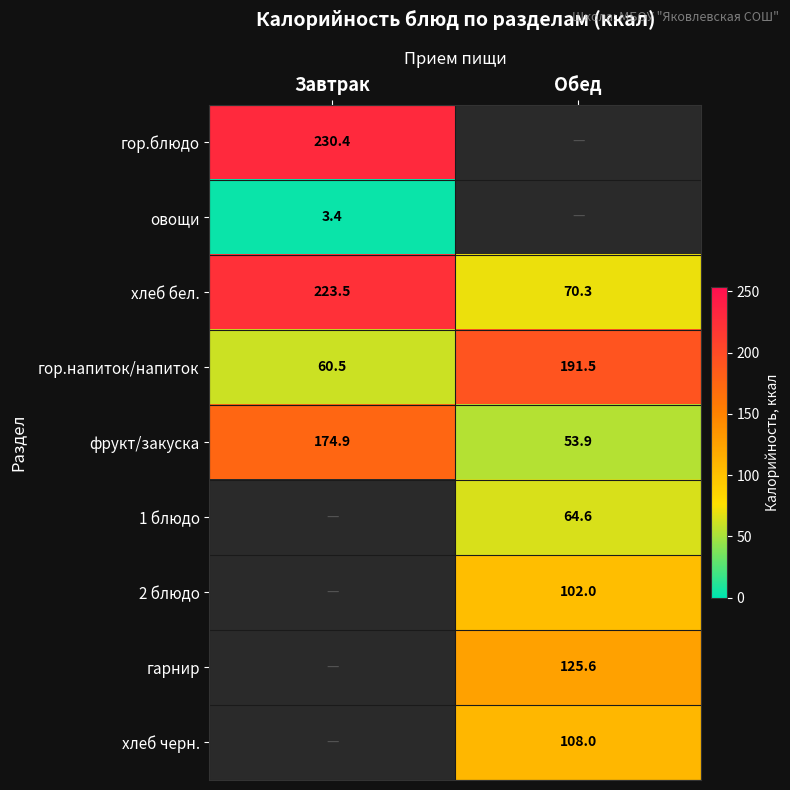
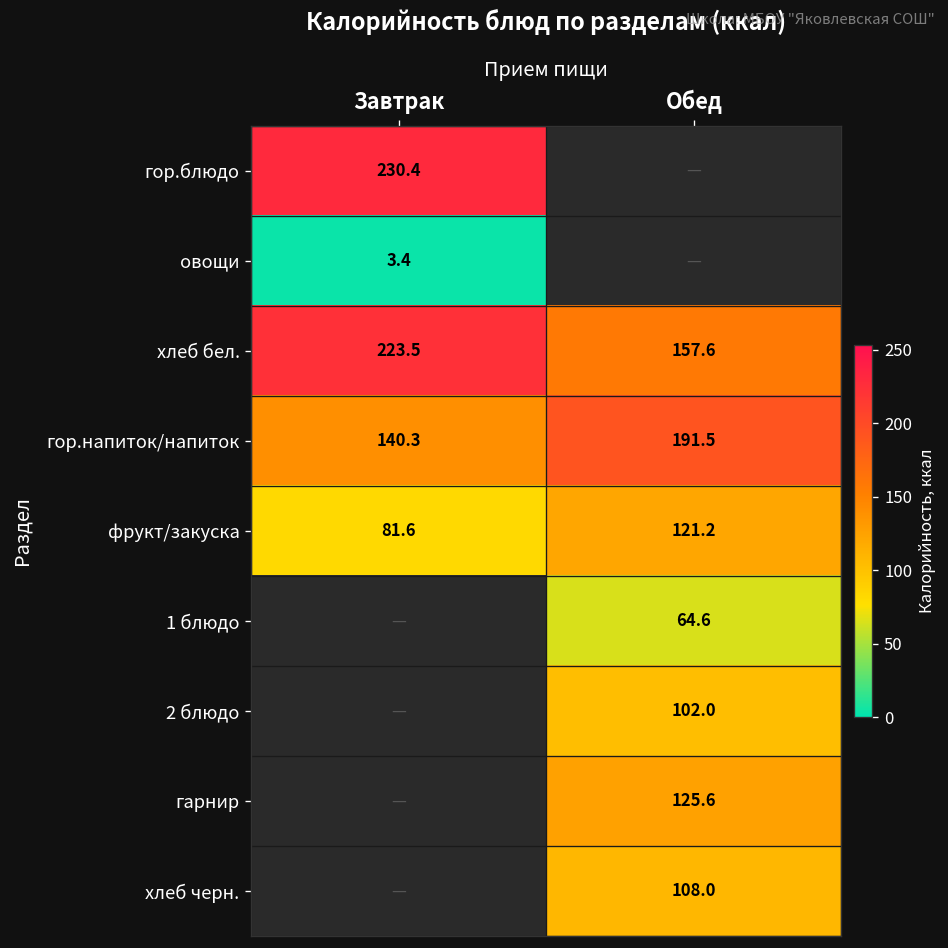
  {
    "гор.блюдо": {
      "Завтрак": 230.4
    },
    "овощи": {
      "Завтрак": 3.4
    },
    "хлеб бел.": {
      "Завтрак": 223.5,
-     "Обед": 70.3
+     "Обед": 157.6
    },
    "гор.напиток/напиток": {
-     "Завтрак": 60.5,
+     "Завтрак": 140.3,
      "Обед": 191.5
    },
    "фрукт/закуска": {
-     "Завтрак": 174.9,
-     "Обед": 53.9
+     "Завтрак": 81.6,
+     "Обед": 121.2
    },
    "1 блюдо": {
      "Обед": 64.6
    },
    "2 блюдо": {
      "Обед": 102.0
    },
    "гарнир": {
      "Обед": 125.6
    },
    "хлеб черн.": {
      "Обед": 108.0
    }
  }
